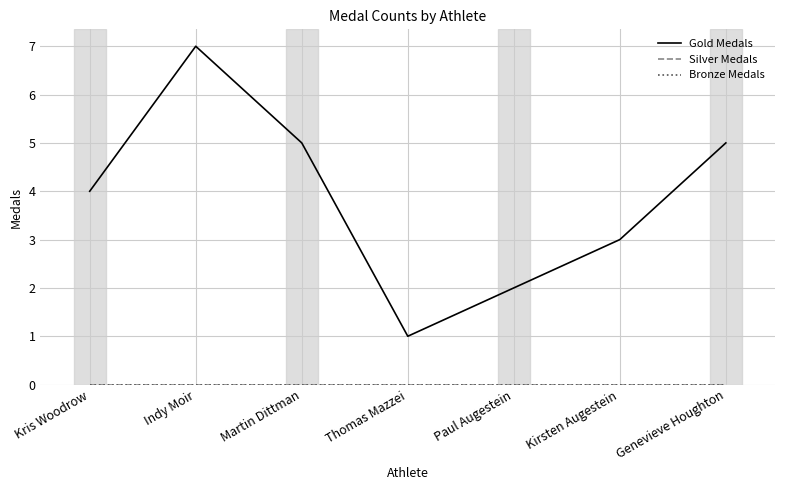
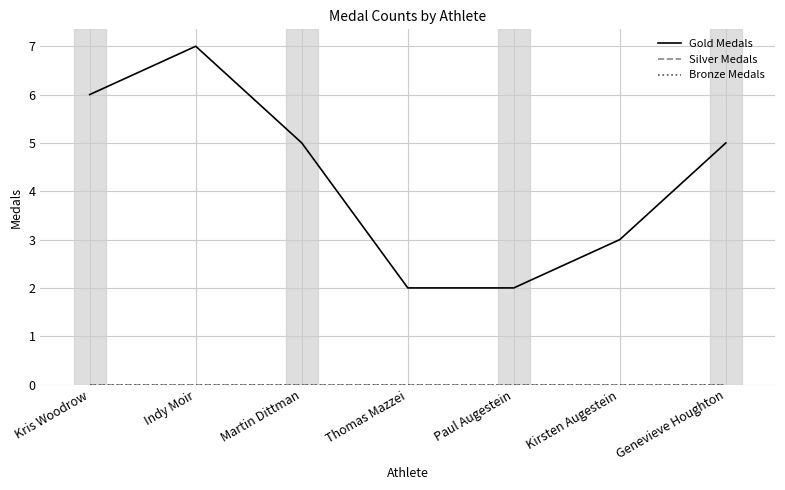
  {
    "Gold Medals": {
-     "Kris Woodrow": 4,
+     "Kris Woodrow": 6,
      "Indy Moir": 7,
      "Martin Dittman": 5,
-     "Thomas Mazzei": 1,
+     "Thomas Mazzei": 2,
      "Paul Augestein": 2,
      "Kirsten Augestein": 3,
      "Genevieve Houghton": 5
    },
    "Bronze Medals": {
      "Kris Woodrow": 0,
      "Indy Moir": 0,
      "Martin Dittman": 0,
      "Thomas Mazzei": 0,
      "Paul Augestein": 0,
      "Kirsten Augestein": 0,
      "Genevieve Houghton": 0
    }
  }
